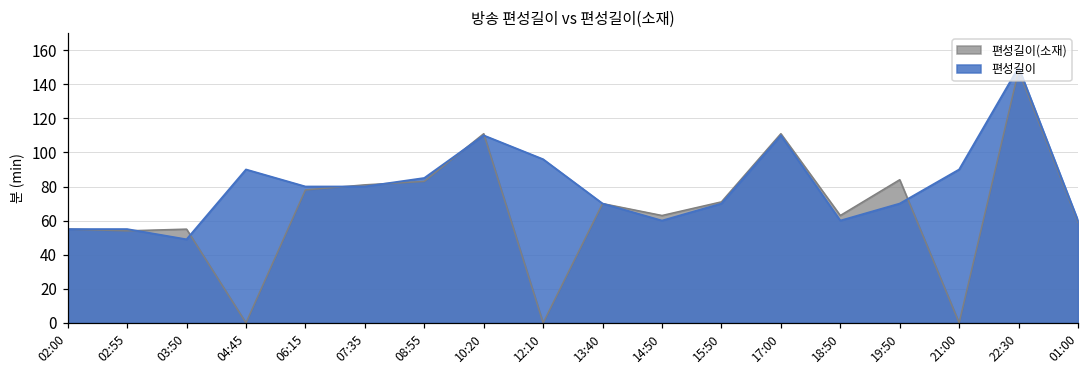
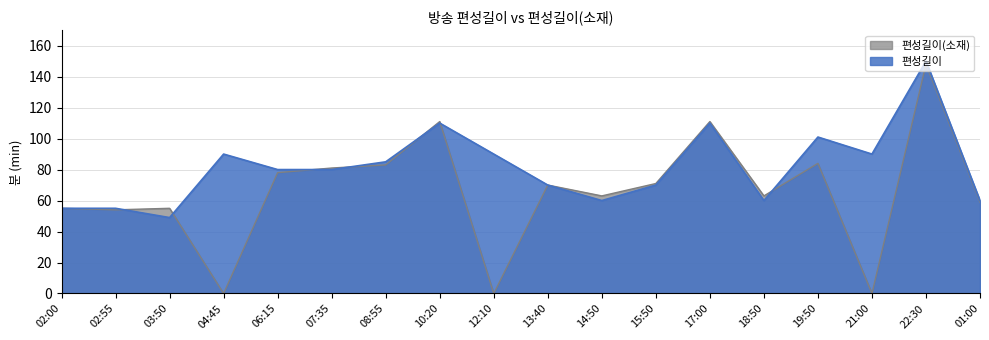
  {
    "편성길이(소재)": {
      "03:50": 55,
      "04:45": 0,
      "06:15": 78,
      "08:55": 83,
      "12:10": 0,
      "14:50": 63,
      "18:50": 63,
      "19:50": 84,
      "21:00": 0
    },
    "편성길이": {
      "03:50": 49,
      "04:45": 90,
      "06:15": 80,
      "08:55": 85,
-     "12:10": 96,
+     "12:10": 90,
      "14:50": 60,
      "18:50": 60,
-     "19:50": 70,
+     "19:50": 101,
      "21:00": 90
    }
  }
